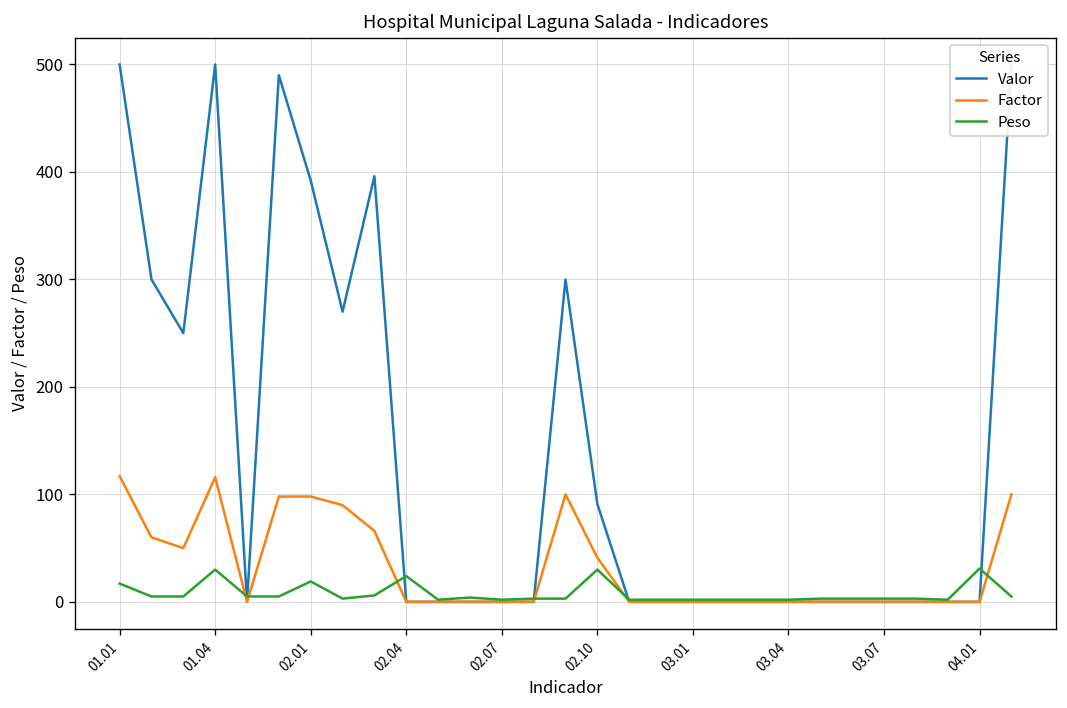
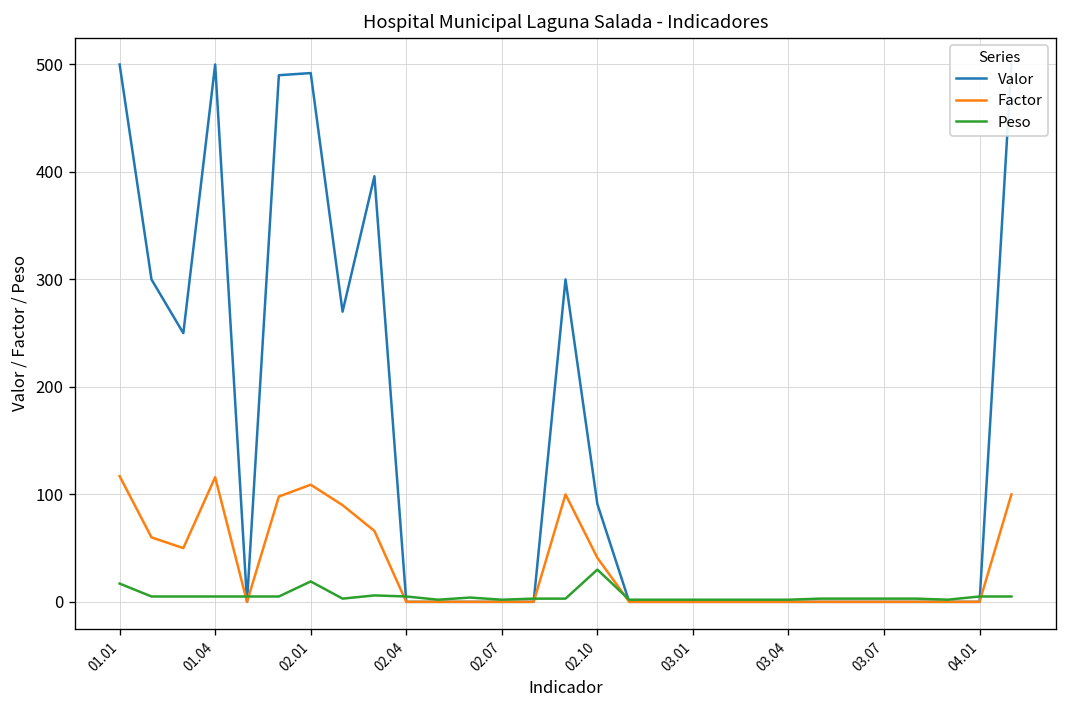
  {
    "Valor": {
      "01.01": 500,
      "01.04": 500,
-     "02.01": 390,
+     "02.01": 490,
      "02.10": 90
    },
    "Factor": {
      "01.01": 120,
      "01.04": 120,
-     "02.01": 100,
+     "02.01": 110,
      "02.10": 40
    },
    "Peso": {
      "01.01": 20,
-     "01.04": 30,
+     "01.04": 10,
      "02.01": 20,
-     "02.04": 20,
+     "02.04": 10,
      "02.10": 30,
      "03.07": 0,
-     "04.01": 30
+     "04.01": 10
    }
  }
